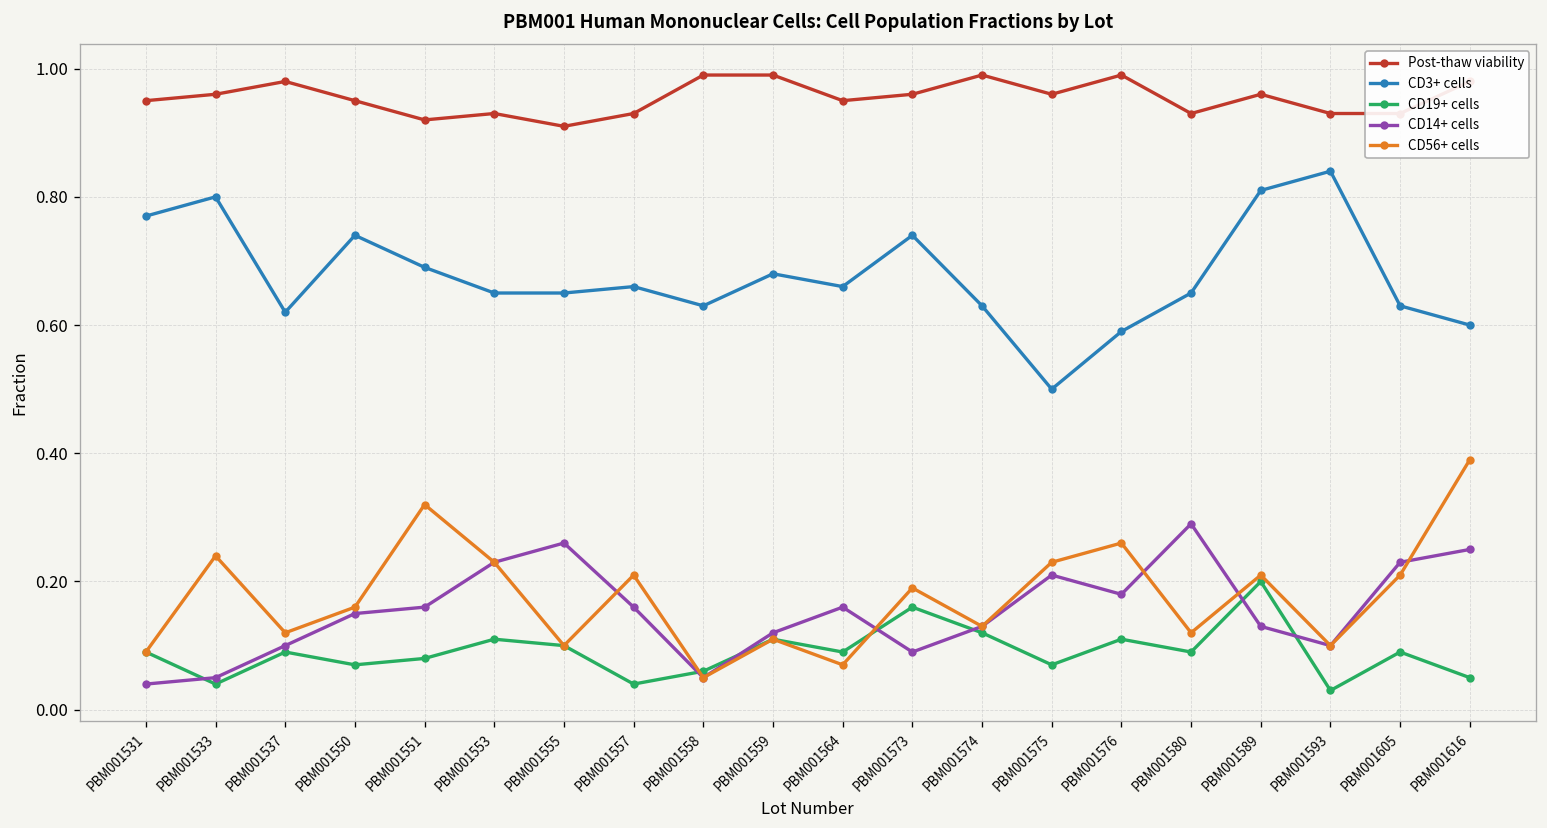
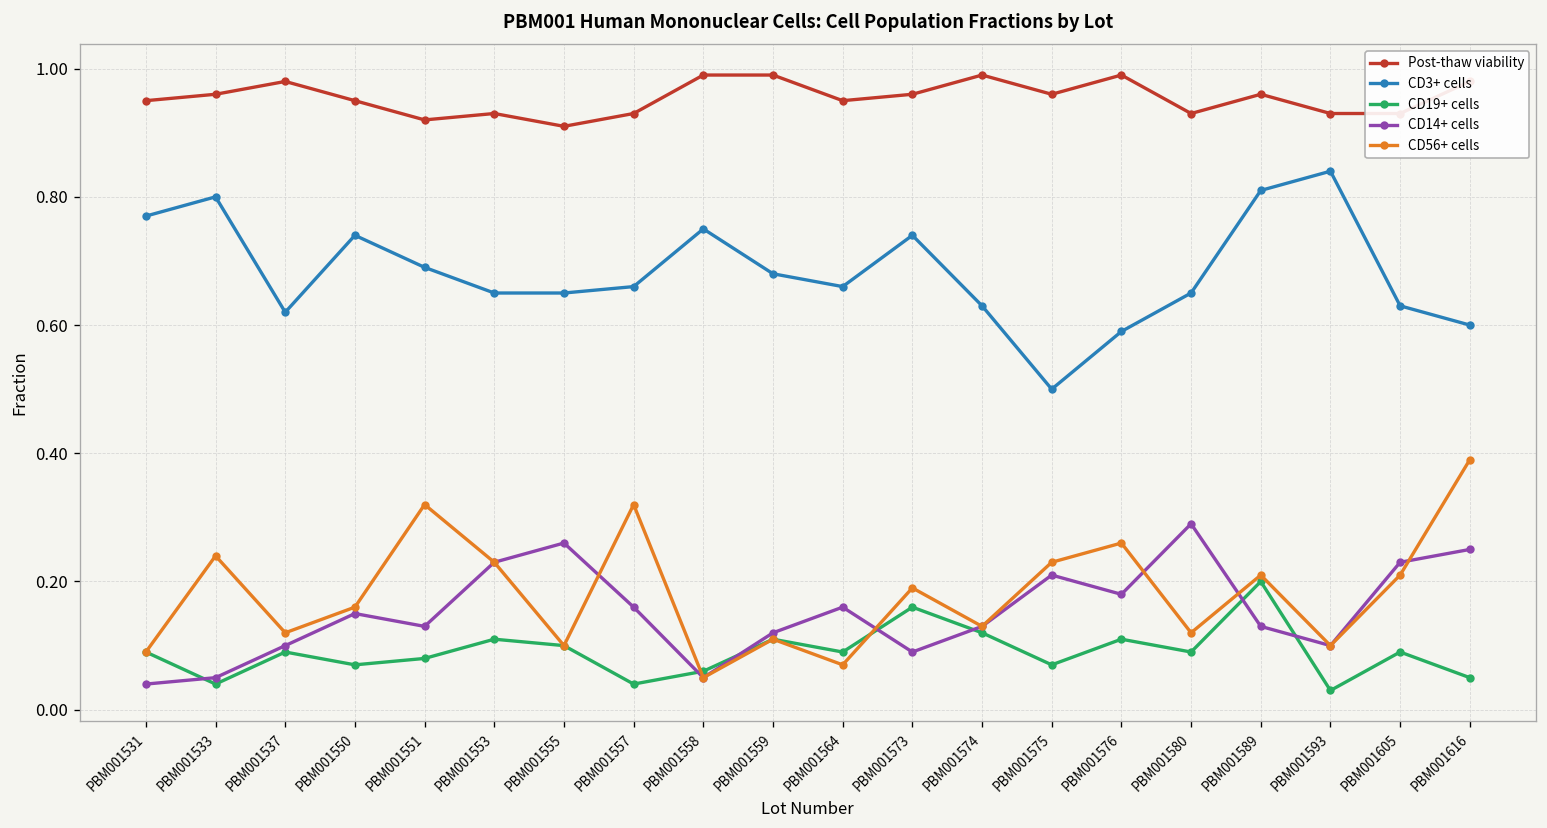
  {
    "Post-thaw viability": {
      "PBM001531": 0.95,
      "PBM001533": 0.96,
      "PBM001537": 0.98,
      "PBM001550": 0.95,
      "PBM001551": 0.92,
      "PBM001553": 0.93,
      "PBM001555": 0.91,
      "PBM001557": 0.93,
      "PBM001558": 0.99,
      "PBM001559": 0.99,
      "PBM001564": 0.95,
      "PBM001573": 0.96,
      "PBM001574": 0.99,
      "PBM001575": 0.96,
      "PBM001576": 0.99,
      "PBM001580": 0.93,
      "PBM001589": 0.96,
      "PBM001593": 0.93
    },
    "CD3+ cells": {
      "PBM001531": 0.77,
      "PBM001533": 0.80,
      "PBM001537": 0.62,
      "PBM001550": 0.74,
      "PBM001551": 0.69,
      "PBM001553": 0.65,
      "PBM001555": 0.65,
      "PBM001557": 0.66,
-     "PBM001558": 0.63,
+     "PBM001558": 0.75,
      "PBM001559": 0.68,
      "PBM001564": 0.66,
      "PBM001573": 0.74,
      "PBM001574": 0.63,
      "PBM001575": 0.50,
      "PBM001576": 0.59,
      "PBM001580": 0.65,
      "PBM001589": 0.81,
      "PBM001593": 0.84,
      "PBM001605": 0.63,
      "PBM001616": 0.60
    },
    "CD19+ cells": {
      "PBM001533": 0.04,
      "PBM001537": 0.09,
      "PBM001550": 0.07,
      "PBM001551": 0.08,
      "PBM001553": 0.11,
      "PBM001557": 0.04,
      "PBM001558": 0.06,
      "PBM001564": 0.09,
      "PBM001573": 0.16,
      "PBM001574": 0.12,
      "PBM001575": 0.07,
      "PBM001576": 0.11,
      "PBM001580": 0.09,
      "PBM001589": 0.20,
      "PBM001593": 0.03,
      "PBM001605": 0.09,
      "PBM001616": 0.05
    },
    "CD14+ cells": {
      "PBM001531": 0.04,
      "PBM001533": 0.05,
      "PBM001537": 0.10,
      "PBM001550": 0.15,
-     "PBM001551": 0.16,
+     "PBM001551": 0.13,
      "PBM001555": 0.26,
      "PBM001557": 0.16,
      "PBM001559": 0.12,
      "PBM001564": 0.16,
      "PBM001573": 0.09,
      "PBM001575": 0.21,
      "PBM001576": 0.18,
      "PBM001580": 0.29,
      "PBM001589": 0.13,
      "PBM001605": 0.23,
      "PBM001616": 0.25
    },
    "CD56+ cells": {
      "PBM001533": 0.24,
      "PBM001537": 0.12,
      "PBM001550": 0.16,
      "PBM001551": 0.32,
-     "PBM001557": 0.21,
+     "PBM001557": 0.32,
      "PBM001564": 0.07,
      "PBM001573": 0.19,
      "PBM001575": 0.23,
      "PBM001576": 0.26,
      "PBM001580": 0.12,
      "PBM001589": 0.21,
      "PBM001605": 0.21,
      "PBM001616": 0.39
    }
  }
